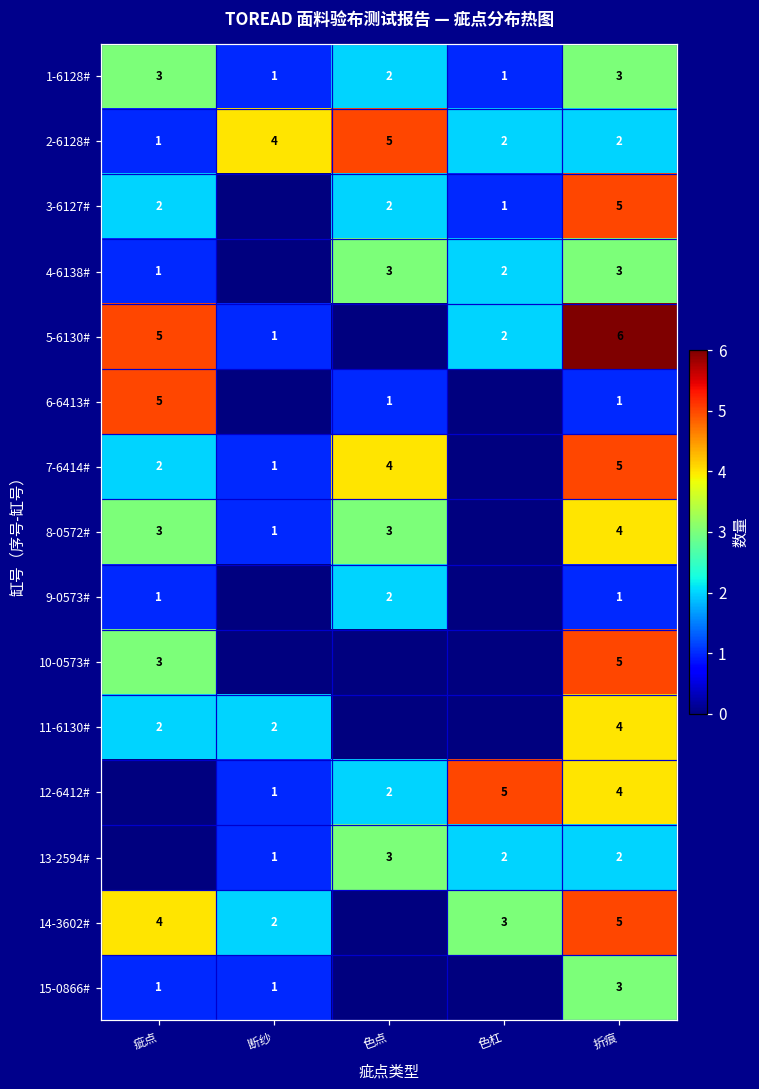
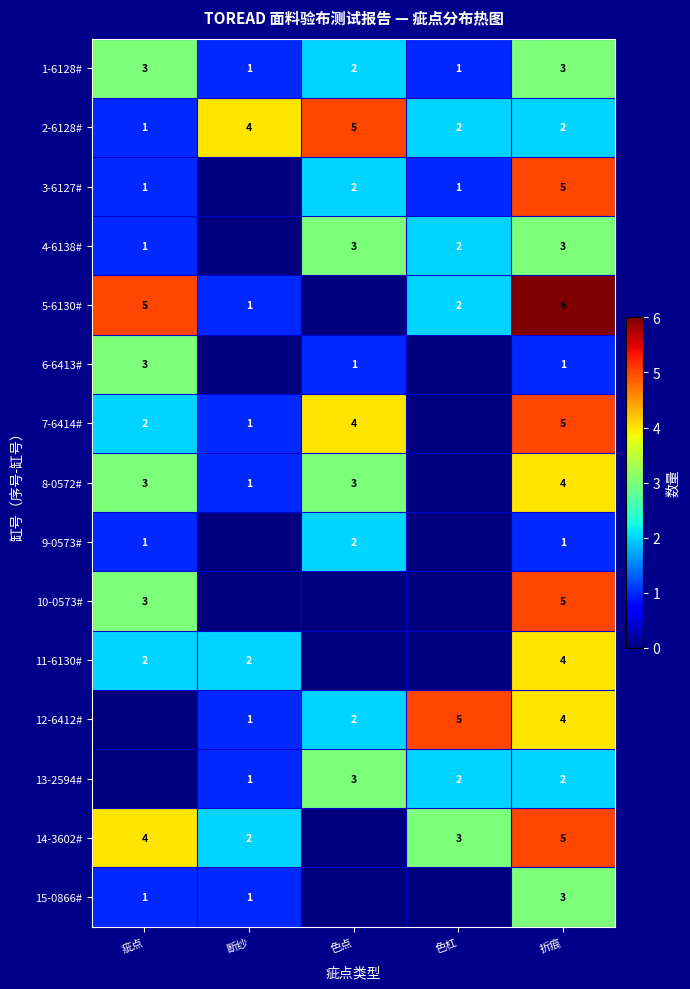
  {
    "1-6128#": {
      "疵点": 3,
      "断纱": 1,
      "色点": 2,
      "色杠": 1,
      "折痕": 3
    },
    "2-6128#": {
      "疵点": 1,
      "断纱": 4,
      "色点": 5,
      "色杠": 2,
      "折痕": 2
    },
    "3-6127#": {
-     "疵点": 2,
+     "疵点": 1,
      "色点": 2,
      "色杠": 1,
      "折痕": 5
    },
    "4-6138#": {
      "疵点": 1,
      "色点": 3,
      "色杠": 2,
      "折痕": 3
    },
    "5-6130#": {
      "疵点": 5,
      "断纱": 1,
      "色杠": 2,
      "折痕": 6
    },
    "6-6413#": {
-     "疵点": 5,
+     "疵点": 3,
      "色点": 1,
      "折痕": 1
    },
    "7-6414#": {
      "疵点": 2,
      "断纱": 1,
      "色点": 4,
      "折痕": 5
    },
    "8-0572#": {
      "疵点": 3,
      "断纱": 1,
      "色点": 3,
      "折痕": 4
    },
    "9-0573#": {
      "疵点": 1,
      "色点": 2,
      "折痕": 1
    },
    "10-0573#": {
      "疵点": 3,
      "折痕": 5
    },
    "11-6130#": {
      "疵点": 2,
      "断纱": 2,
      "折痕": 4
    },
    "12-6412#": {
      "断纱": 1,
      "色点": 2,
      "色杠": 5,
      "折痕": 4
    },
    "13-2594#": {
      "断纱": 1,
      "色点": 3,
      "色杠": 2,
      "折痕": 2
    },
    "14-3602#": {
      "疵点": 4,
      "断纱": 2,
      "色杠": 3,
      "折痕": 5
    },
    "15-0866#": {
      "疵点": 1,
      "断纱": 1,
      "折痕": 3
    }
  }
